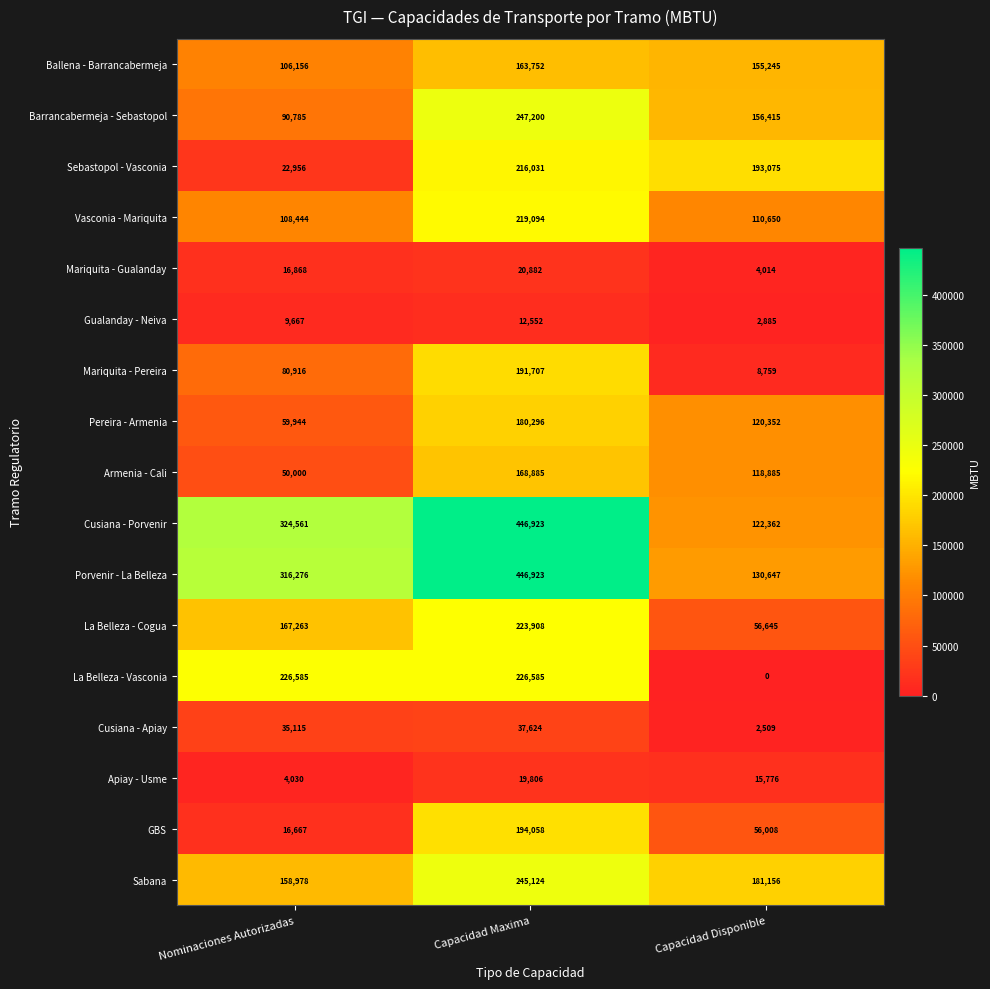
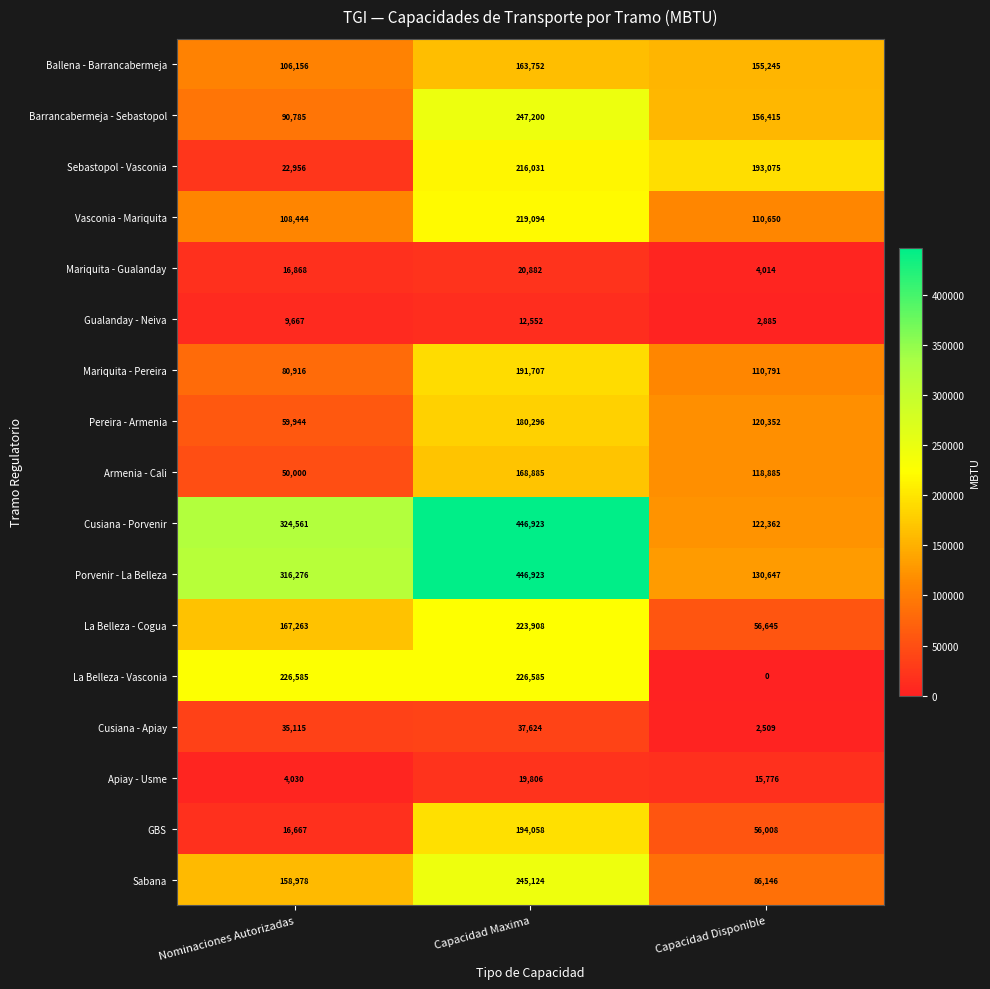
  {
    "Ballena - Barrancabermeja": {
      "Nominaciones Autorizadas": "106,156",
      "Capacidad Maxima": "163,752",
      "Capacidad Disponible": "155,245"
    },
    "Barrancabermeja - Sebastopol": {
      "Nominaciones Autorizadas": "90,785",
      "Capacidad Maxima": "247,200",
      "Capacidad Disponible": "156,415"
    },
    "Sebastopol - Vasconia": {
      "Nominaciones Autorizadas": "22,956",
      "Capacidad Maxima": "216,031",
      "Capacidad Disponible": "193,075"
    },
    "Vasconia - Mariquita": {
      "Nominaciones Autorizadas": "108,444",
      "Capacidad Maxima": "219,094",
      "Capacidad Disponible": "110,650"
    },
    "Mariquita - Gualanday": {
      "Nominaciones Autorizadas": "16,868",
      "Capacidad Maxima": "20,882",
      "Capacidad Disponible": "4,014"
    },
    "Gualanday - Neiva": {
      "Nominaciones Autorizadas": "9,667",
      "Capacidad Maxima": "12,552",
      "Capacidad Disponible": "2,885"
    },
    "Mariquita - Pereira": {
      "Nominaciones Autorizadas": "80,916",
      "Capacidad Maxima": "191,707",
-     "Capacidad Disponible": "8,759"
+     "Capacidad Disponible": "110,791"
    },
    "Pereira - Armenia": {
      "Nominaciones Autorizadas": "59,944",
      "Capacidad Maxima": "180,296",
      "Capacidad Disponible": "120,352"
    },
    "Armenia - Cali": {
      "Nominaciones Autorizadas": "50,000",
      "Capacidad Maxima": "168,885",
      "Capacidad Disponible": "118,885"
    },
    "Cusiana - Porvenir": {
      "Nominaciones Autorizadas": "324,561",
      "Capacidad Maxima": "446,923",
      "Capacidad Disponible": "122,362"
    },
    "Porvenir - La Belleza": {
      "Nominaciones Autorizadas": "316,276",
      "Capacidad Maxima": "446,923",
      "Capacidad Disponible": "130,647"
    },
    "La Belleza - Cogua": {
      "Nominaciones Autorizadas": "167,263",
      "Capacidad Maxima": "223,908",
      "Capacidad Disponible": "56,645"
    },
    "La Belleza - Vasconia": {
      "Nominaciones Autorizadas": "226,585",
      "Capacidad Maxima": "226,585",
      "Capacidad Disponible": "0"
    },
    "Cusiana - Apiay": {
      "Nominaciones Autorizadas": "35,115",
      "Capacidad Maxima": "37,624",
      "Capacidad Disponible": "2,509"
    },
    "Apiay - Usme": {
      "Nominaciones Autorizadas": "4,030",
      "Capacidad Maxima": "19,806",
      "Capacidad Disponible": "15,776"
    },
    "GBS": {
      "Nominaciones Autorizadas": "16,667",
      "Capacidad Maxima": "194,058",
      "Capacidad Disponible": "56,008"
    },
    "Sabana": {
      "Nominaciones Autorizadas": "158,978",
      "Capacidad Maxima": "245,124",
-     "Capacidad Disponible": "181,156"
+     "Capacidad Disponible": "86,146"
    }
  }
